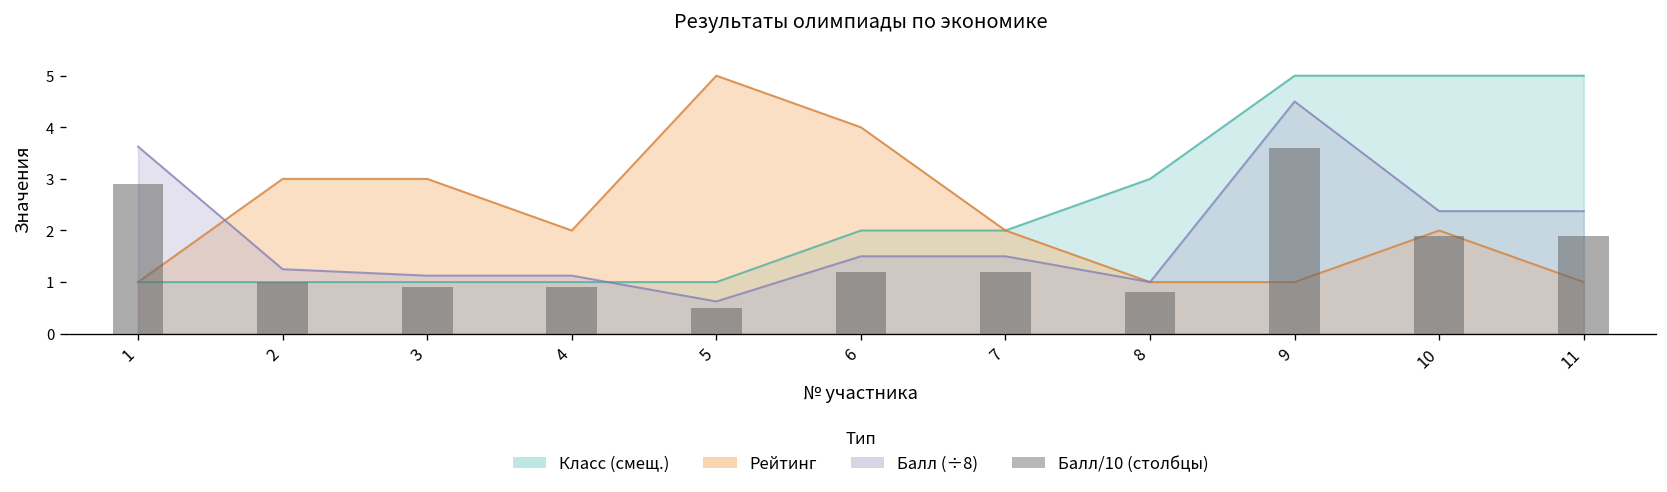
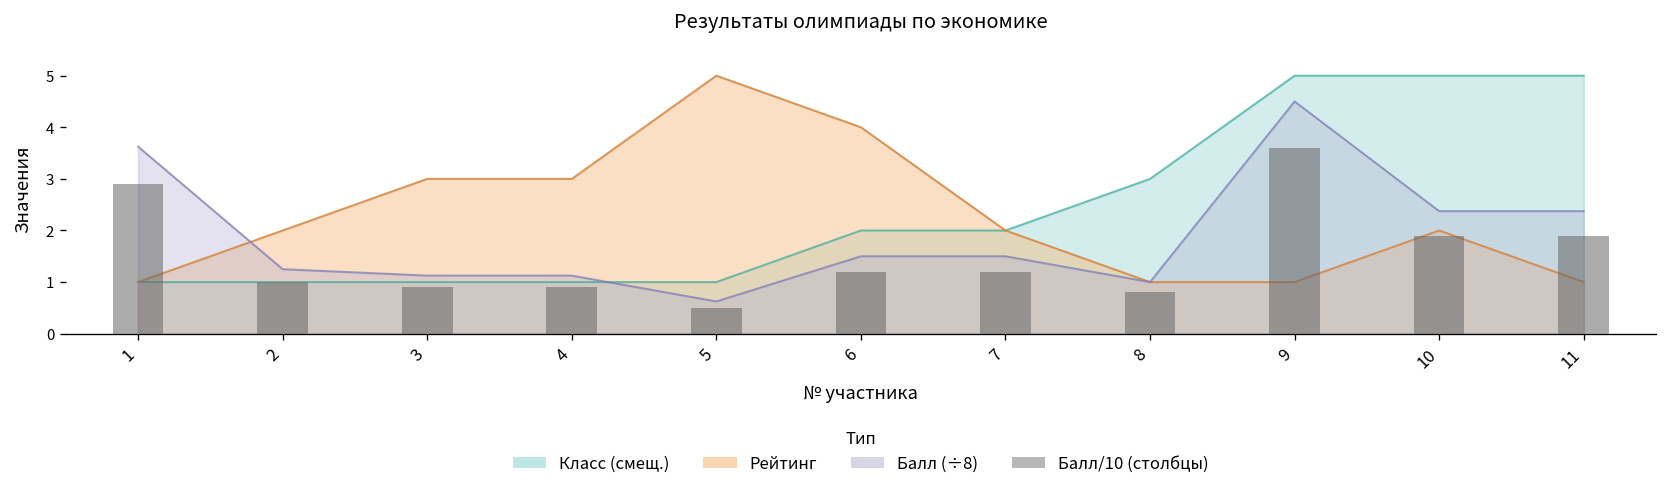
  {
    "Балл/10 (столбцы)": {
      "1": 2.9,
      "2": 1,
      "3": 0.9,
      "4": 0.9,
      "5": 0.5,
      "6": 1.2,
      "7": 1.2,
      "8": 0.8,
      "9": 3.6,
      "10": 1.9,
      "11": 1.9
    },
    "Рейтинг": {
-     "2": 3,
+     "2": 2,
      "3": 3,
-     "4": 2,
+     "4": 3,
      "5": 5,
      "6": 4,
      "9": 1,
      "10": 2,
      "11": 1
    }
  }
